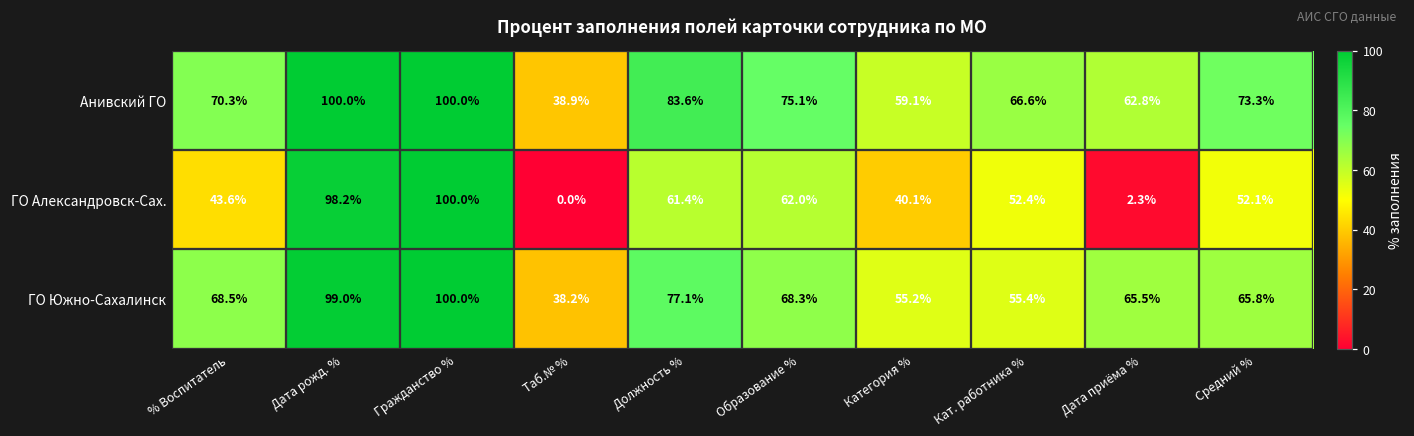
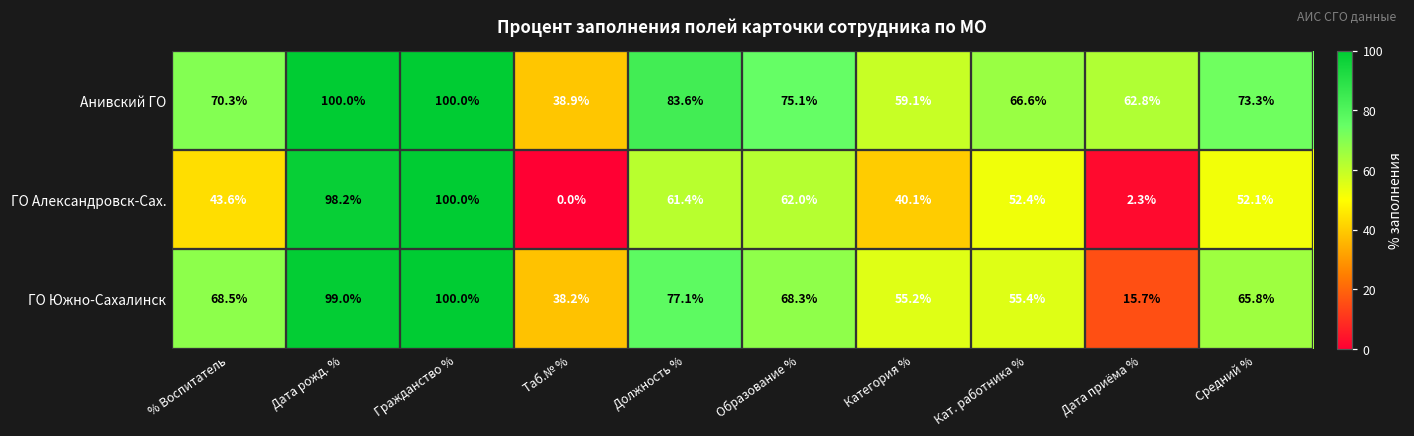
  {
    "Анивский ГО": {
      "% Воспитатель": "70.3%",
      "Дата рожд. %": "100.0%",
      "Гражданство %": "100.0%",
      "Таб.№ %": "38.9%",
      "Должность %": "83.6%",
      "Образование %": "75.1%",
      "Категория %": "59.1%",
      "Кат. работника %": "66.6%",
      "Дата приёма %": "62.8%",
      "Средний %": "73.3%"
    },
    "ГО Александровск-Сах.": {
      "% Воспитатель": "43.6%",
      "Дата рожд. %": "98.2%",
      "Гражданство %": "100.0%",
      "Таб.№ %": "0.0%",
      "Должность %": "61.4%",
      "Образование %": "62.0%",
      "Категория %": "40.1%",
      "Кат. работника %": "52.4%",
      "Дата приёма %": "2.3%",
      "Средний %": "52.1%"
    },
    "ГО Южно-Сахалинск": {
      "% Воспитатель": "68.5%",
      "Дата рожд. %": "99.0%",
      "Гражданство %": "100.0%",
      "Таб.№ %": "38.2%",
      "Должность %": "77.1%",
      "Образование %": "68.3%",
      "Категория %": "55.2%",
      "Кат. работника %": "55.4%",
-     "Дата приёма %": "65.5%",
+     "Дата приёма %": "15.7%",
      "Средний %": "65.8%"
    }
  }
